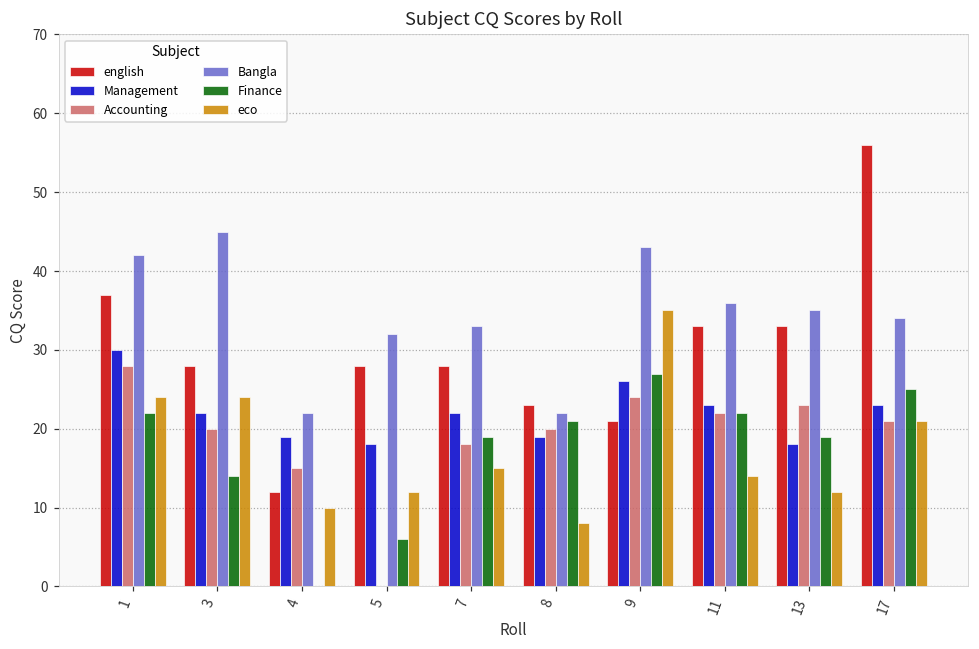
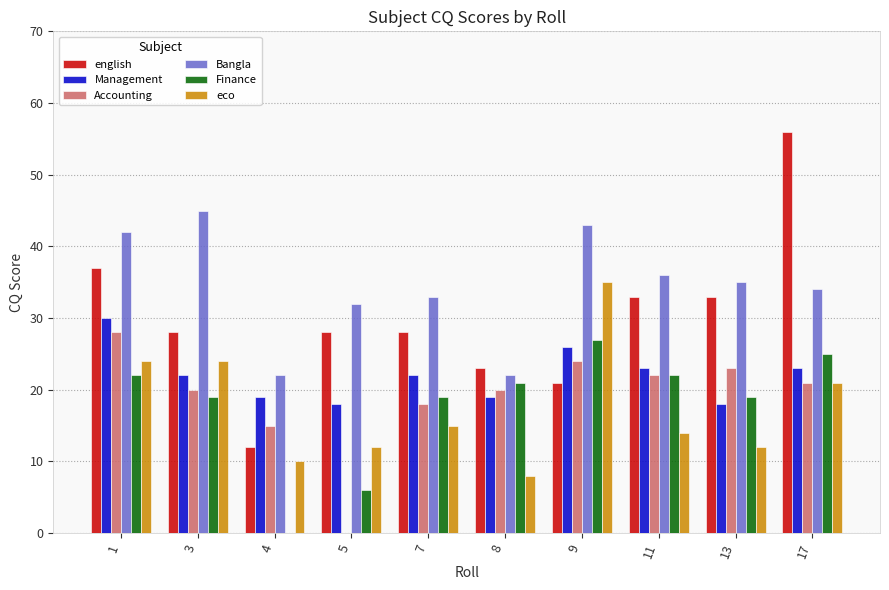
  {
    "english": {
      "1": 37,
      "3": 28,
      "4": 12,
      "5": 28,
      "7": 28,
      "8": 23,
      "9": 21,
      "11": 33,
      "13": 33,
      "17": 56
    },
    "Management": {
      "1": 30,
      "3": 22,
      "4": 19,
      "5": 18,
      "7": 22,
      "8": 19,
      "9": 26,
      "11": 23,
      "13": 18,
      "17": 23
    },
    "Accounting": {
      "1": 28,
      "3": 20,
      "4": 15,
      "5": 0,
      "7": 18,
      "8": 20,
      "9": 24,
      "11": 22,
      "13": 23,
      "17": 21
    },
    "Bangla": {
      "1": 42,
      "3": 45,
      "4": 22,
      "5": 32,
      "7": 33,
      "8": 22,
      "9": 43,
      "11": 36,
      "13": 35,
      "17": 34
    },
    "Finance": {
      "1": 22,
-     "3": 14,
+     "3": 19,
      "4": 0,
      "5": 6,
      "7": 19,
      "8": 21,
      "9": 27,
      "11": 22,
      "13": 19,
      "17": 25
    },
    "eco": {
      "1": 24,
      "3": 24,
      "4": 10,
      "5": 12,
      "7": 15,
      "8": 8,
      "9": 35,
      "11": 14,
      "13": 12,
      "17": 21
    }
  }
